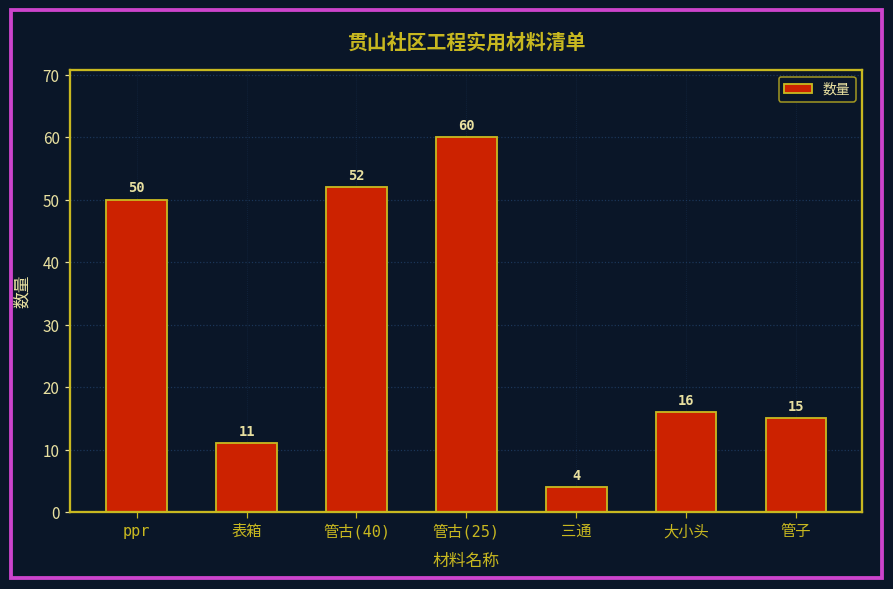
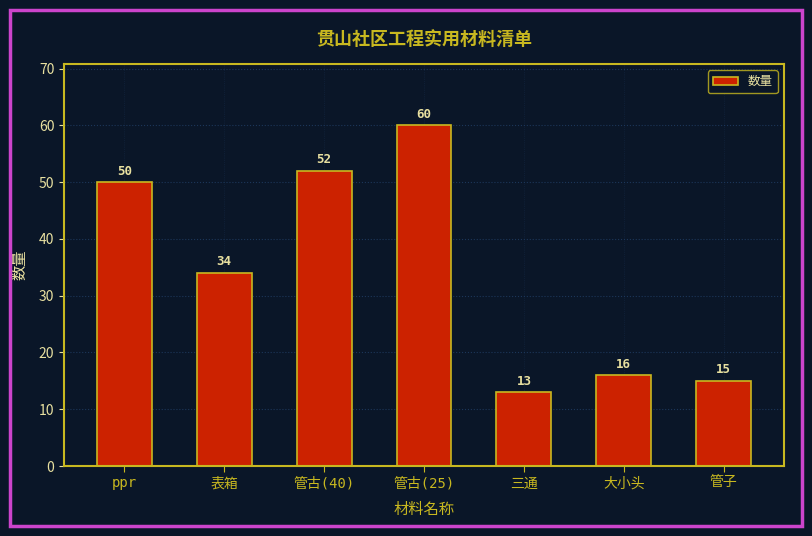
  {
    "ppr": 50,
-   "表箱": 11,
+   "表箱": 34,
    "管古(40)": 52,
    "管古(25)": 60,
-   "三通": 4,
+   "三通": 13,
    "大小头": 16,
    "管子": 15
  }
